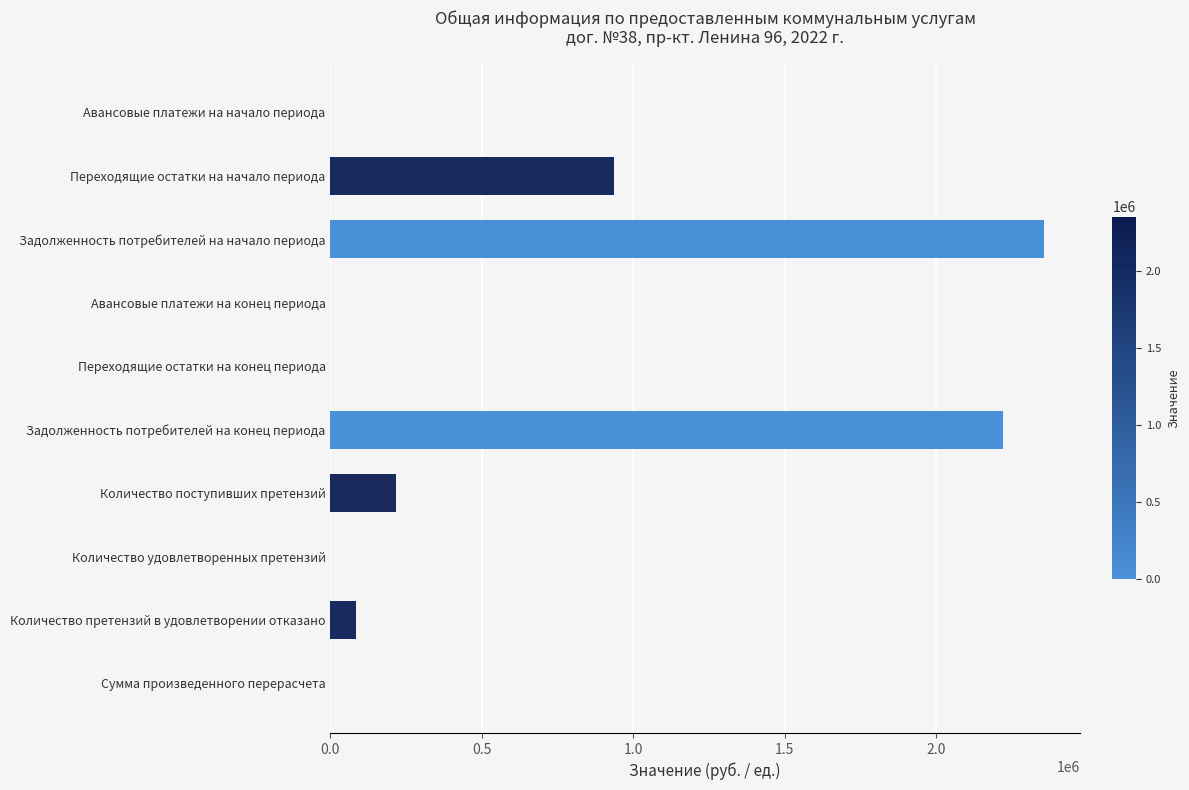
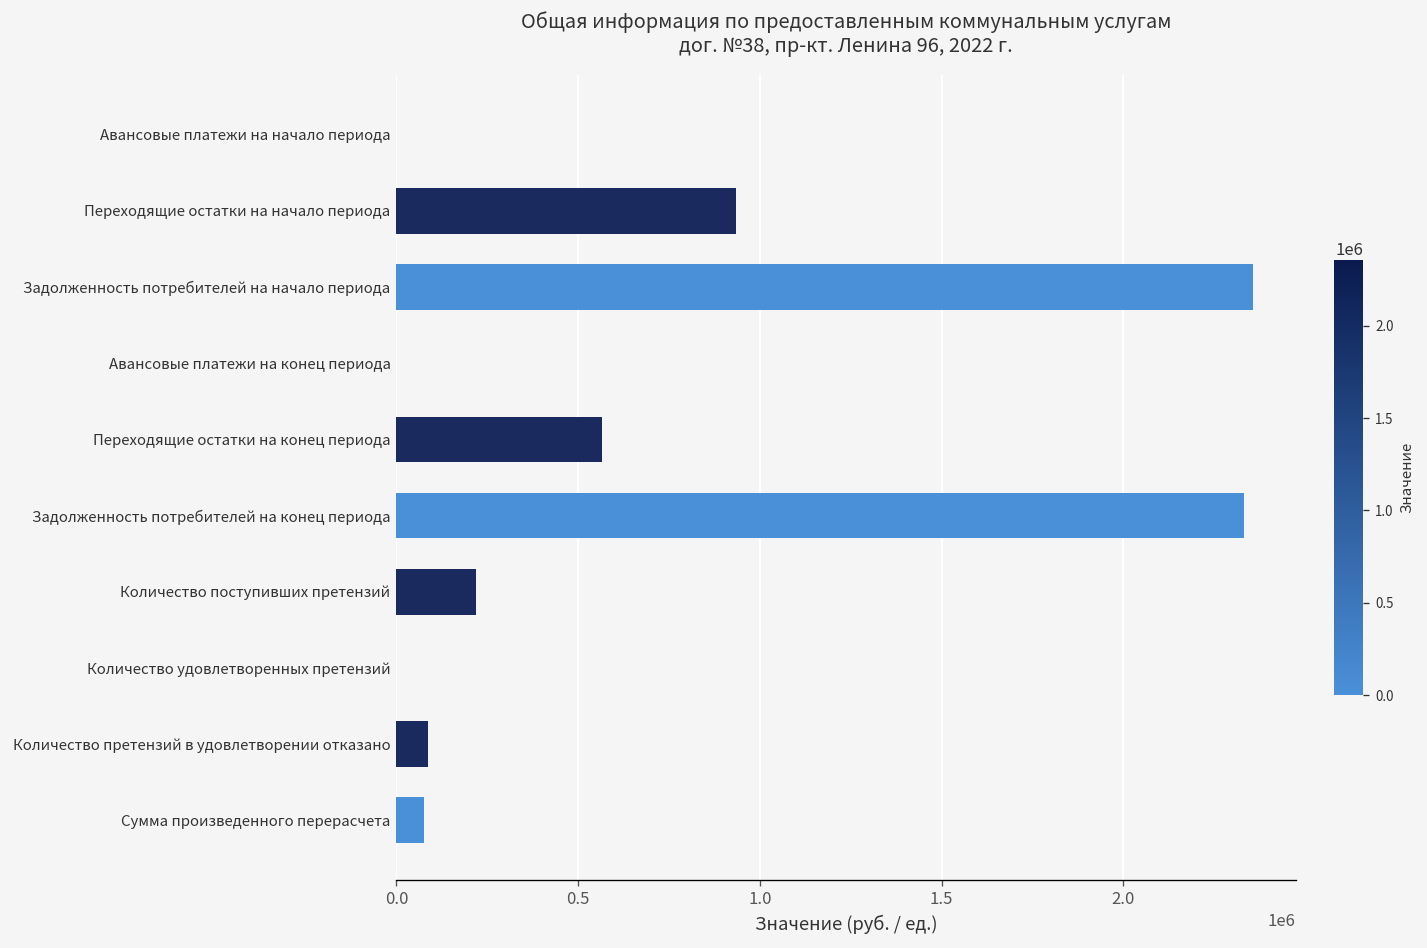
  {
    "Авансовые платежи на начало периода": 0,
    "Переходящие остатки на начало периода": 940000,
    "Задолженность потребителей на начало периода": 2360000,
    "Авансовые платежи на конец периода": 0,
-   "Переходящие остатки на конец периода": 0,
-   "Задолженность потребителей на конец периода": 2220000,
+   "Переходящие остатки на конец периода": 570000,
+   "Задолженность потребителей на конец периода": 2330000,
    "Количество поступивших претензий": 220000,
    "Количество удовлетворенных претензий": 0,
    "Количество претензий в удовлетворении отказано": 90000,
-   "Сумма произведенного перерасчета": 0
+   "Сумма произведенного перерасчета": 80000
  }
